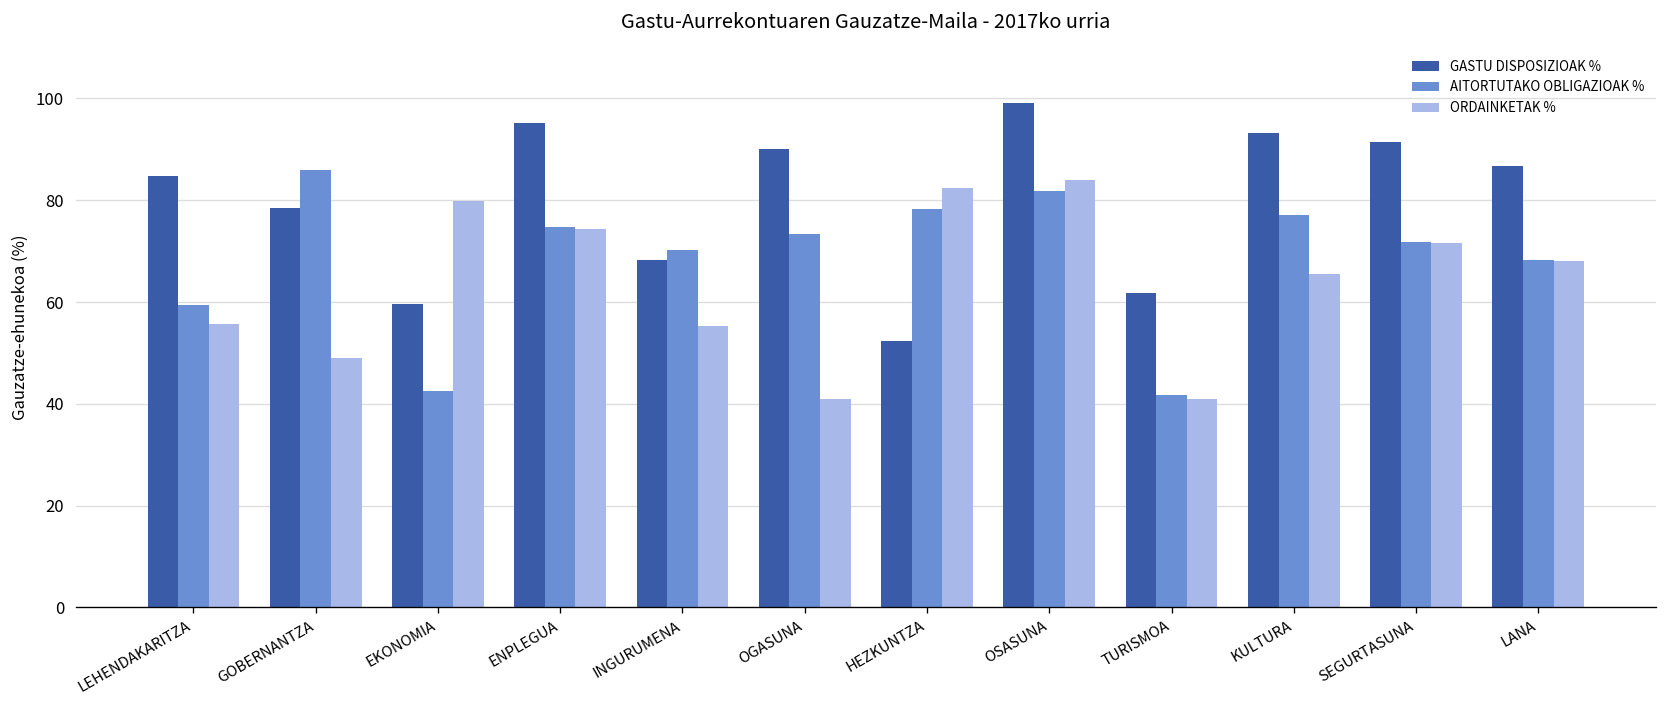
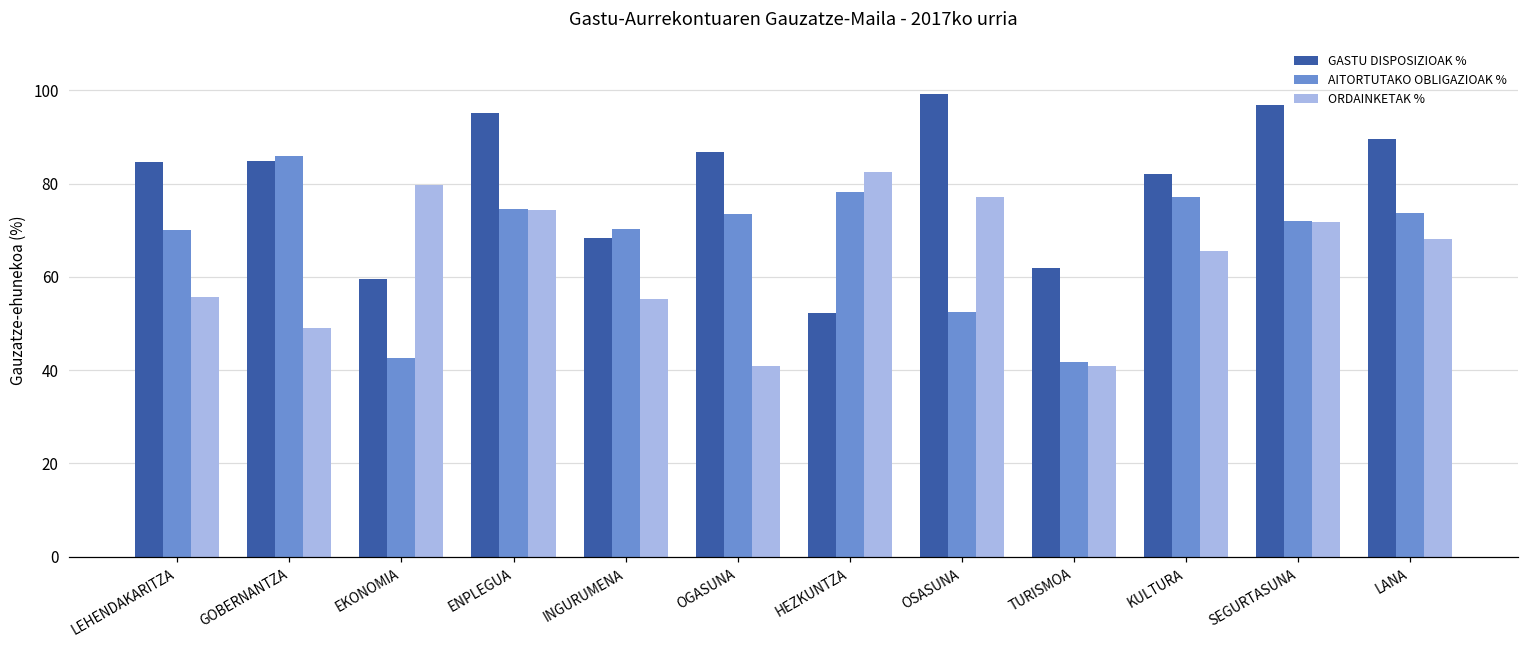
  {
    "GASTU DISPOSIZIOAK %": {
      "LEHENDAKARITZA": 85,
-     "GOBERNANTZA": 78,
+     "GOBERNANTZA": 85,
      "EKONOMIA": 60,
      "ENPLEGUA": 95,
      "INGURUMENA": 68,
-     "OGASUNA": 90,
+     "OGASUNA": 87,
      "HEZKUNTZA": 52,
      "OSASUNA": 99,
      "TURISMOA": 62,
-     "KULTURA": 93,
-     "SEGURTASUNA": 91,
-     "LANA": 87
+     "KULTURA": 82,
+     "SEGURTASUNA": 97,
+     "LANA": 90
    },
    "AITORTUTAKO OBLIGAZIOAK %": {
-     "LEHENDAKARITZA": 59,
+     "LEHENDAKARITZA": 70,
      "GOBERNANTZA": 86,
      "EKONOMIA": 43,
      "ENPLEGUA": 75,
      "INGURUMENA": 70,
      "OGASUNA": 73,
      "HEZKUNTZA": 78,
-     "OSASUNA": 82,
+     "OSASUNA": 53,
      "TURISMOA": 42,
      "KULTURA": 77,
      "SEGURTASUNA": 72,
-     "LANA": 68
+     "LANA": 74
    },
    "ORDAINKETAK %": {
      "LEHENDAKARITZA": 56,
      "GOBERNANTZA": 49,
      "EKONOMIA": 80,
      "ENPLEGUA": 74,
      "INGURUMENA": 55,
      "OGASUNA": 41,
      "HEZKUNTZA": 82,
-     "OSASUNA": 84,
+     "OSASUNA": 77,
      "TURISMOA": 41,
      "KULTURA": 65,
      "SEGURTASUNA": 72,
      "LANA": 68
    }
  }
